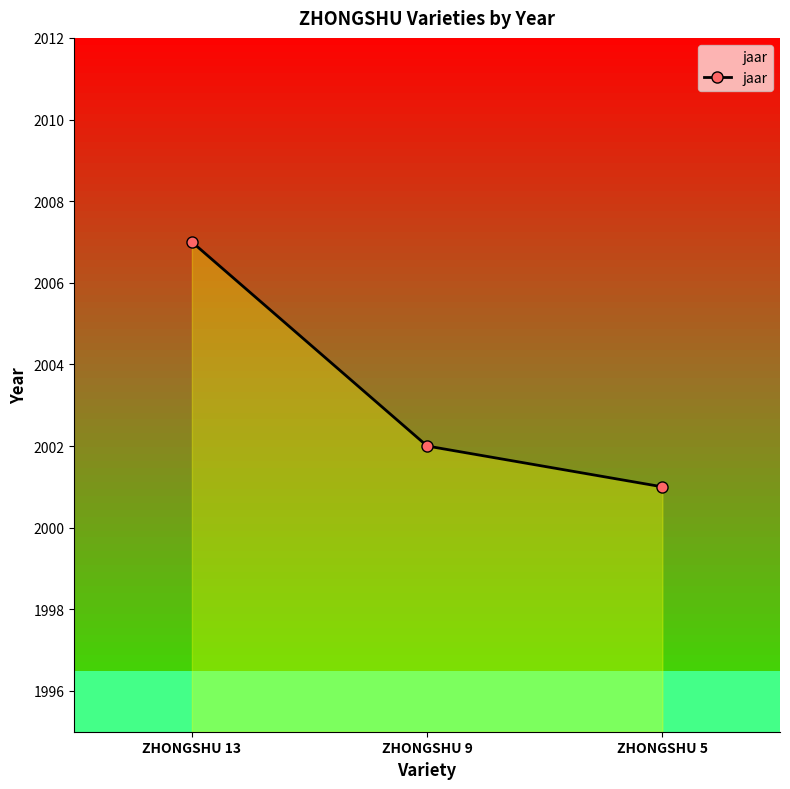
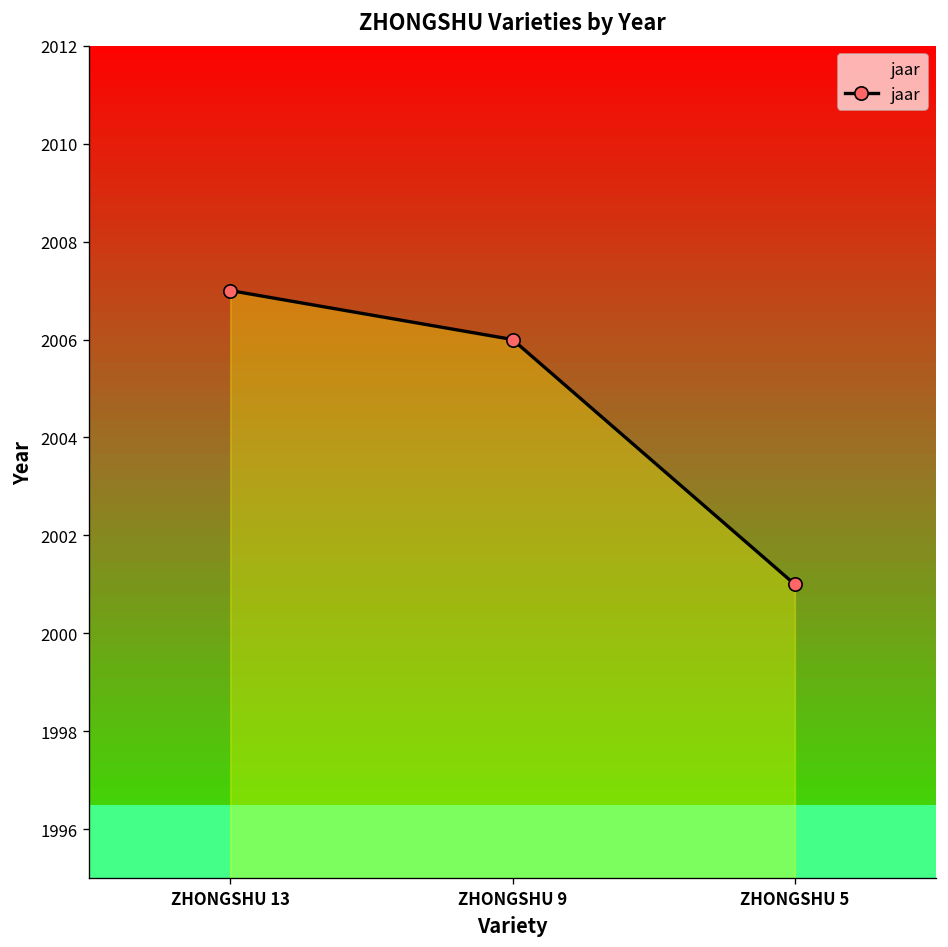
  {
    "ZHONGSHU 13": 2007,
-   "ZHONGSHU 9": 2002,
+   "ZHONGSHU 9": 2006,
    "ZHONGSHU 5": 2001
  }
